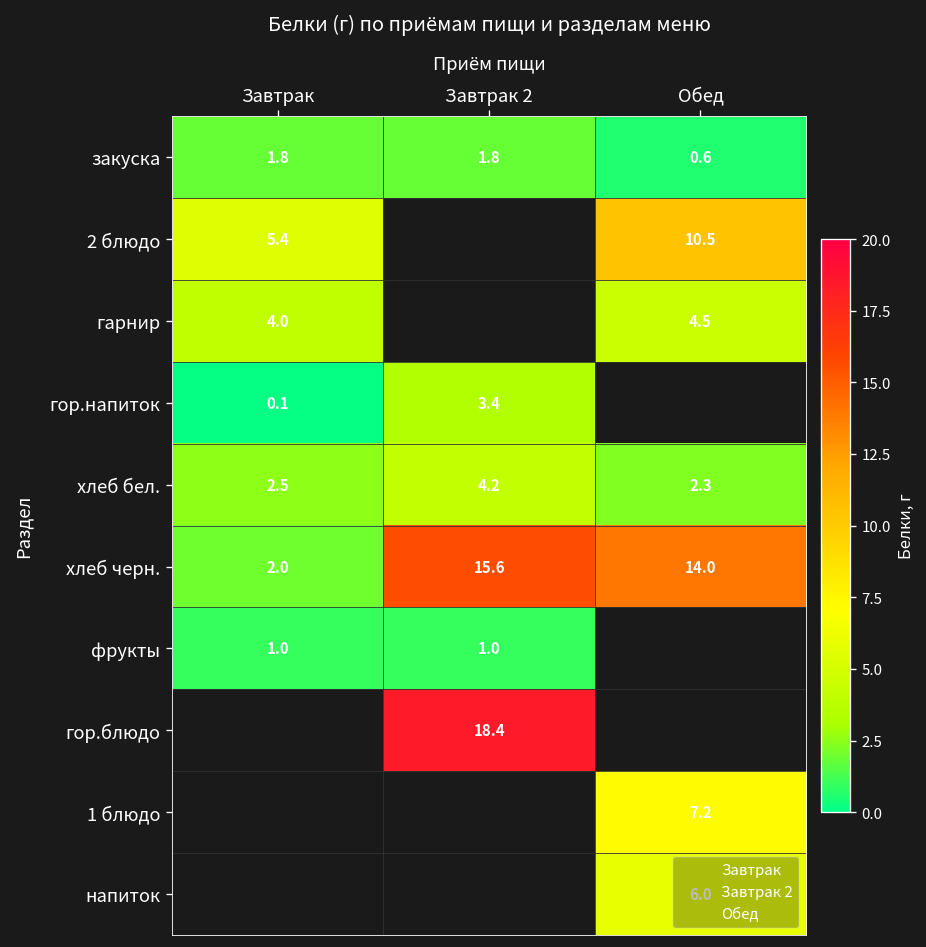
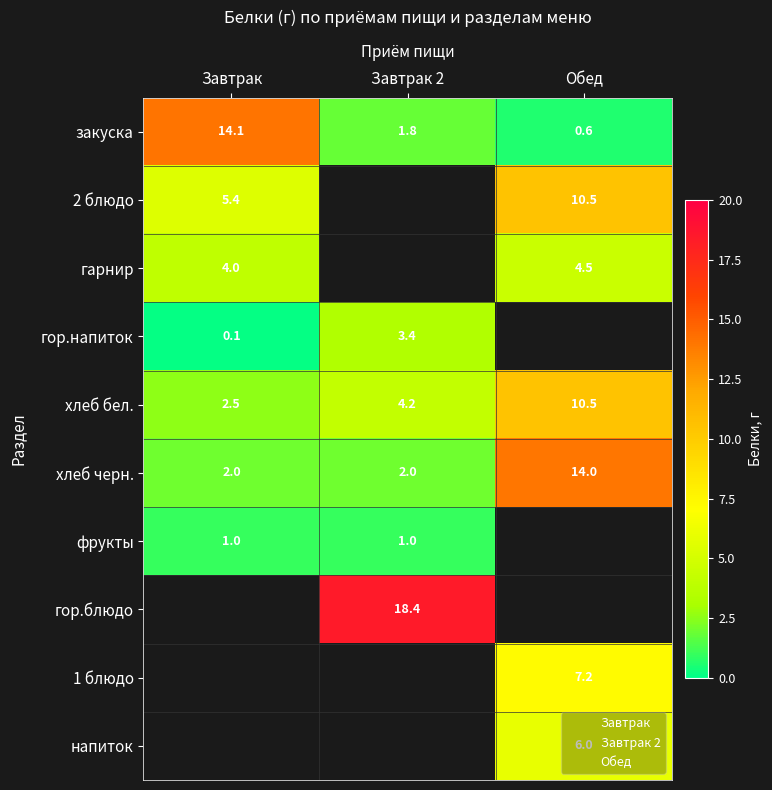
  {
    "закуска": {
-     "Завтрак": 1.8,
+     "Завтрак": 14.1,
      "Завтрак 2": 1.8,
      "Обед": 0.6
    },
    "2 блюдо": {
      "Завтрак": 5.4,
      "Обед": 10.5
    },
    "гарнир": {
      "Завтрак": 4.0,
      "Обед": 4.5
    },
    "гор.напиток": {
      "Завтрак": 0.1,
      "Завтрак 2": 3.4
    },
    "хлеб бел.": {
      "Завтрак": 2.5,
      "Завтрак 2": 4.2,
-     "Обед": 2.3
+     "Обед": 10.5
    },
    "хлеб черн.": {
      "Завтрак": 2.0,
-     "Завтрак 2": 15.6,
+     "Завтрак 2": 2.0,
      "Обед": 14.0
    },
    "фрукты": {
      "Завтрак": 1.0,
      "Завтрак 2": 1.0
    },
    "гор.блюдо": {
      "Завтрак 2": 18.4
    },
    "1 блюдо": {
      "Обед": 7.2
    }
  }
